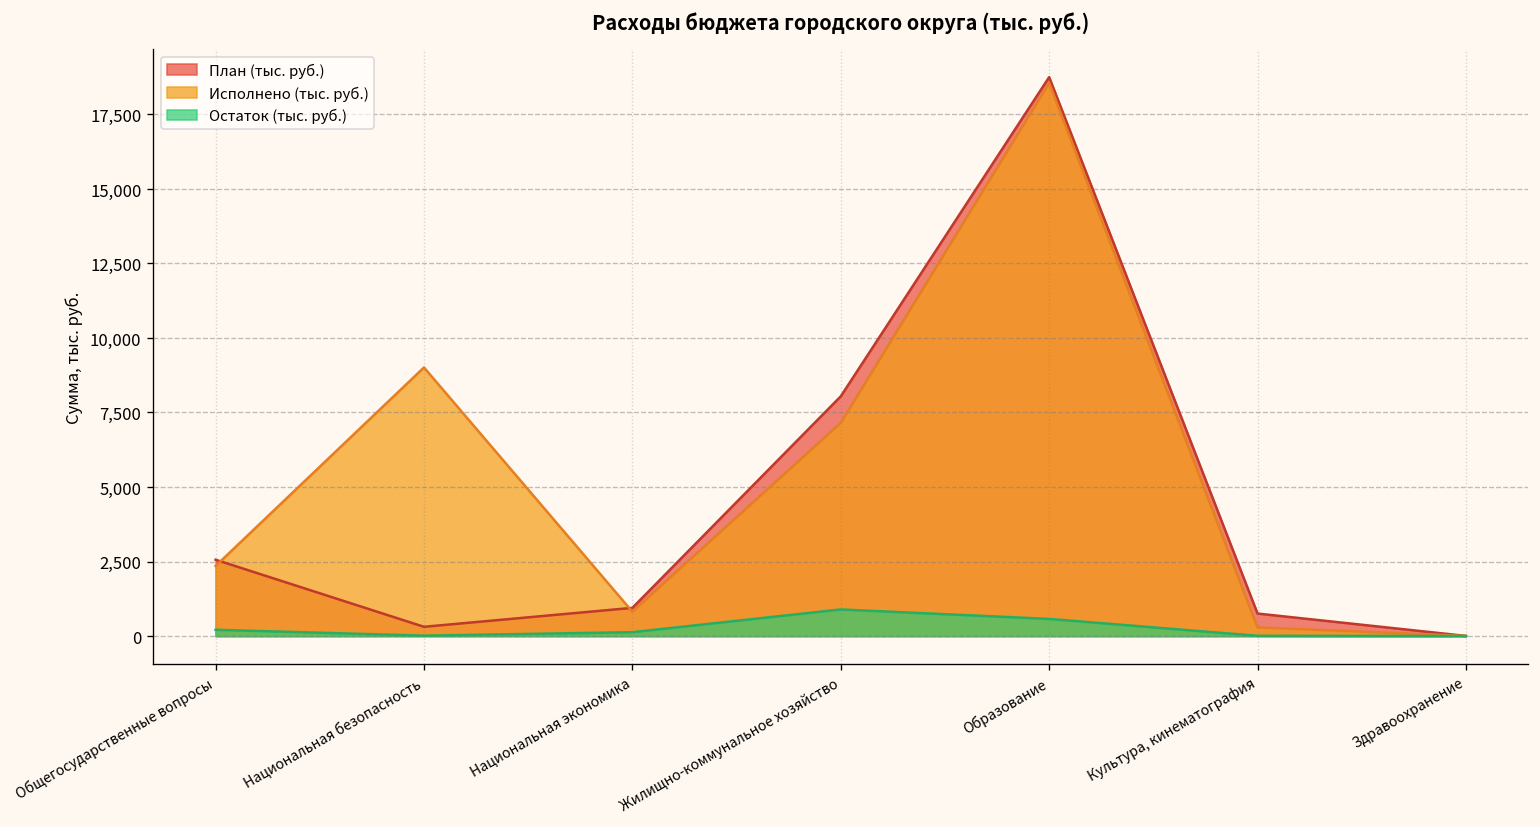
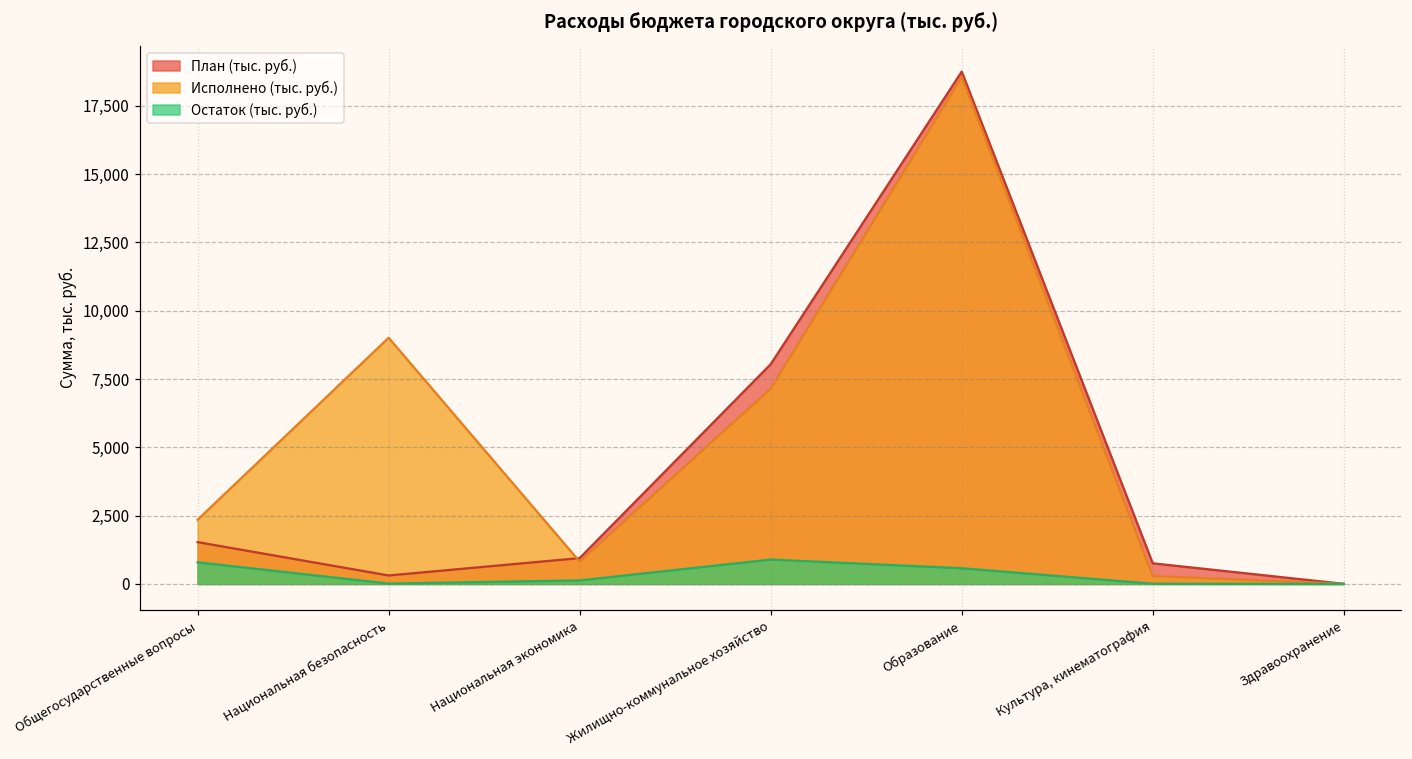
  {
    "План (тыс. руб.)": {
-     "Общегосударственные вопросы": "2,600",
+     "Общегосударственные вопросы": "1,500",
      "Национальная безопасность": "300",
      "Национальная экономика": "900",
      "Жилищно-коммунальное хозяйство": "8,000",
      "Образование": "18,800",
      "Культура, кинематография": "800"
    },
    "Исполнено (тыс. руб.)": {
      "Общегосударственные вопросы": "2,400",
      "Национальная безопасность": "9,000",
      "Национальная экономика": "800",
      "Жилищно-коммунальное хозяйство": "7,200",
      "Образование": "18,600",
      "Культура, кинематография": "300"
    },
    "Остаток (тыс. руб.)": {
-     "Общегосударственные вопросы": "200",
+     "Общегосударственные вопросы": "800",
      "Национальная безопасность": "0",
      "Национальная экономика": "100",
      "Жилищно-коммунальное хозяйство": "900",
      "Образование": "600",
      "Культура, кинематография": "0"
    }
  }
